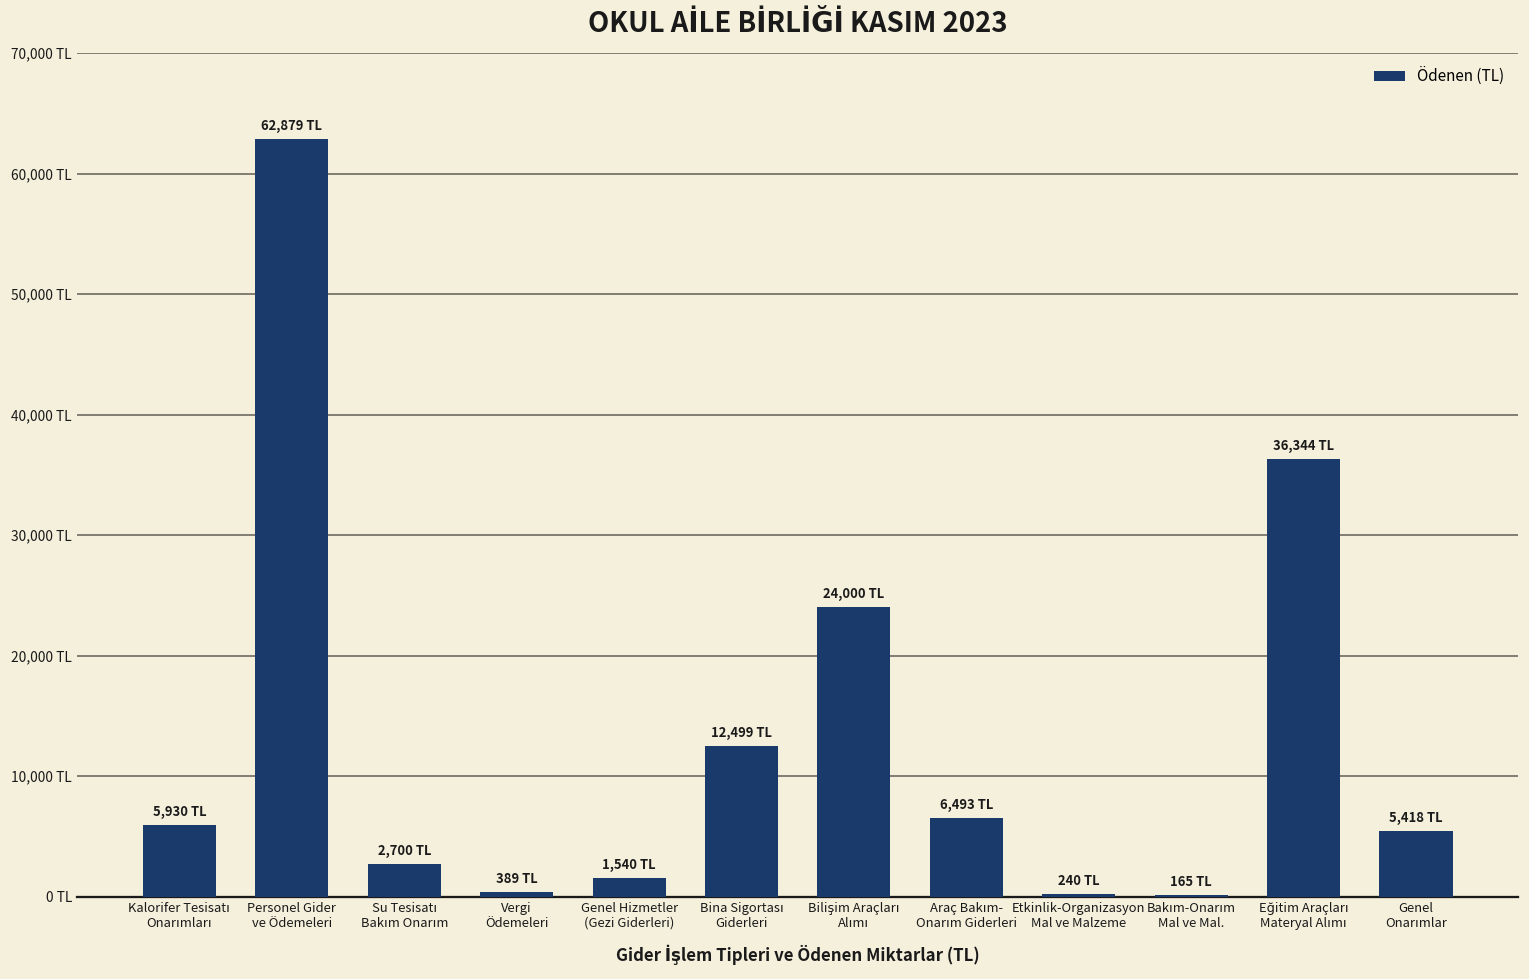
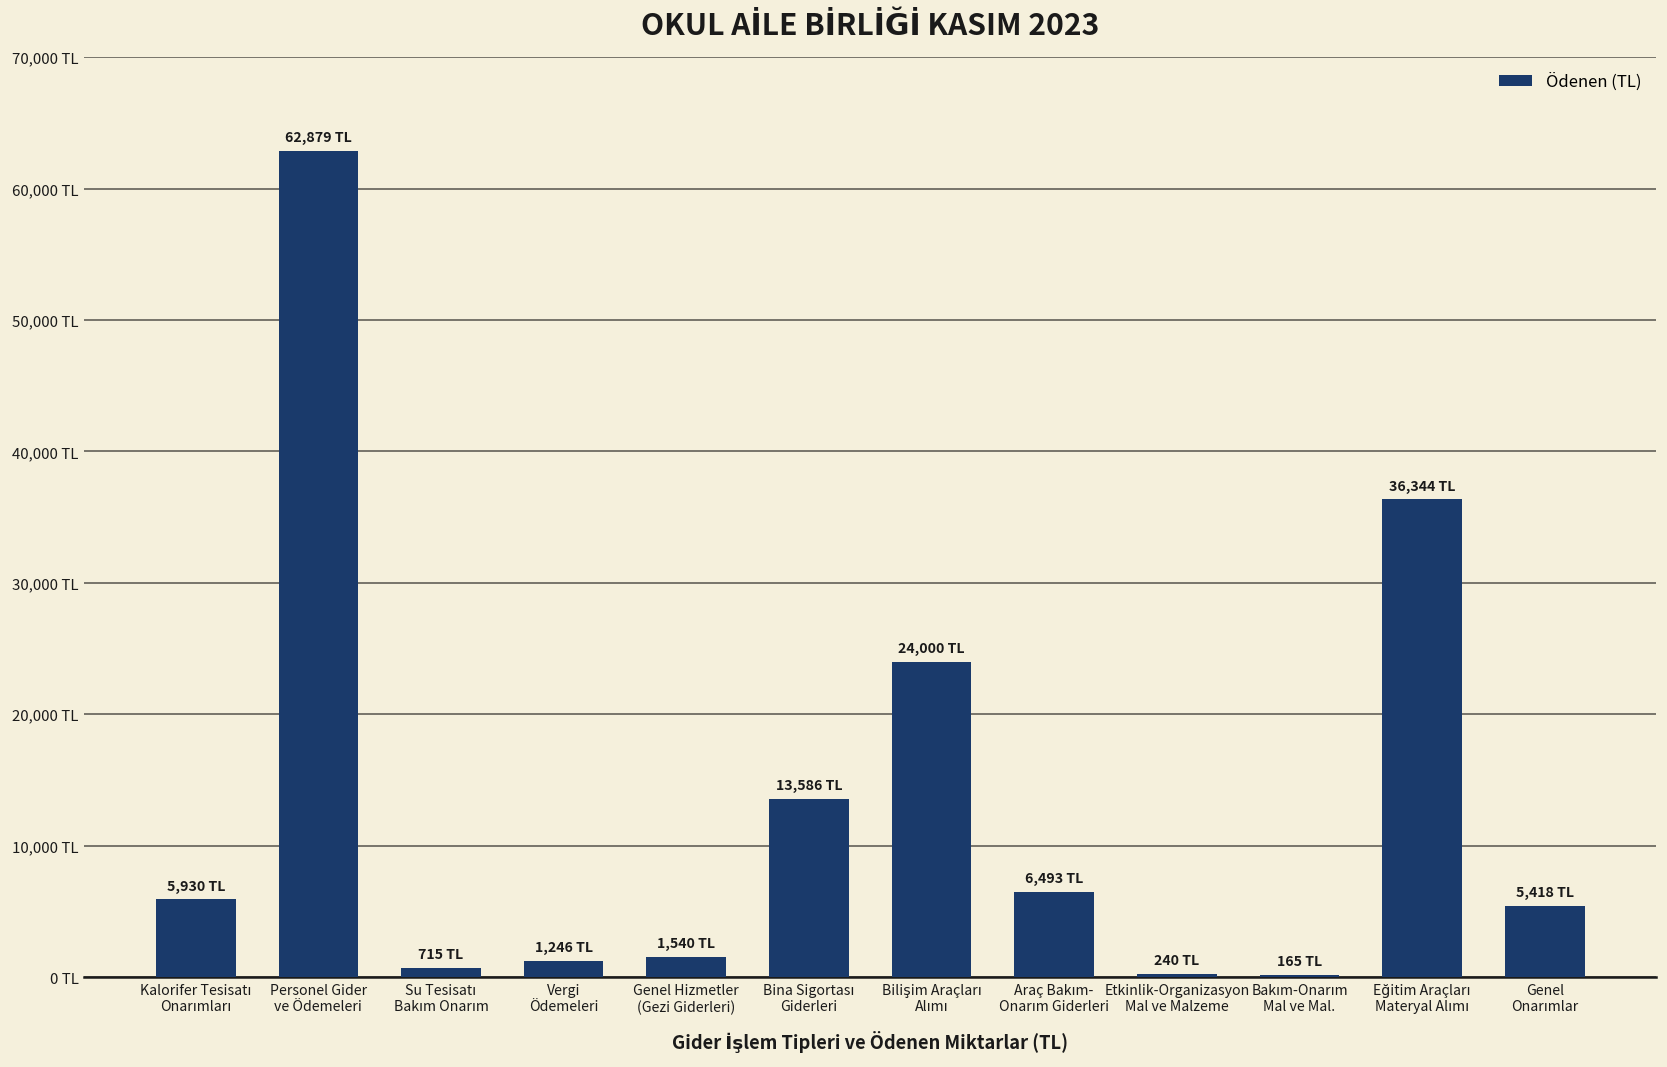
  {
    "Kalorifer Tesisatı Onarımları": "5,930",
    "Personel Gider ve Ödemeleri": "62,879",
-   "Su Tesisatı Bakım Onarım": "2,700",
-   "Vergi Ödemeleri": "389",
+   "Su Tesisatı Bakım Onarım": "715",
+   "Vergi Ödemeleri": "1,246",
    "Genel Hizmetler (Gezi Giderleri)": "1,540",
-   "Bina Sigortası Giderleri": "12,499",
+   "Bina Sigortası Giderleri": "13,586",
    "Bilişim Araçları Alımı": "24,000",
    "Araç Bakım- Onarım Giderleri": "6,493",
    "Etkinlik-Organizasyon Mal ve Malzeme": "240",
    "Bakım-Onarım Mal ve Mal.": "165",
    "Eğitim Araçları Materyal Alımı": "36,344",
    "Genel Onarımlar": "5,418"
  }
